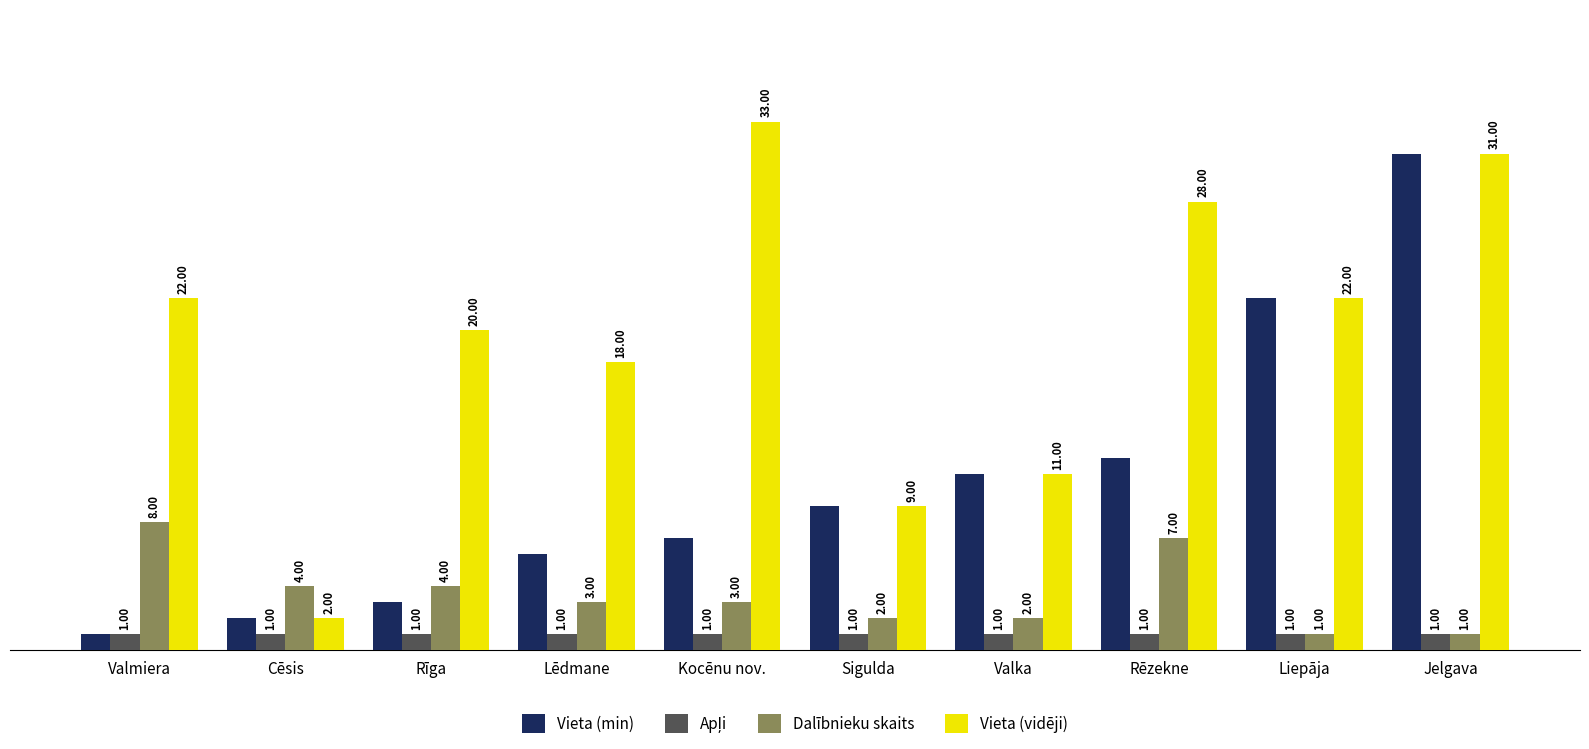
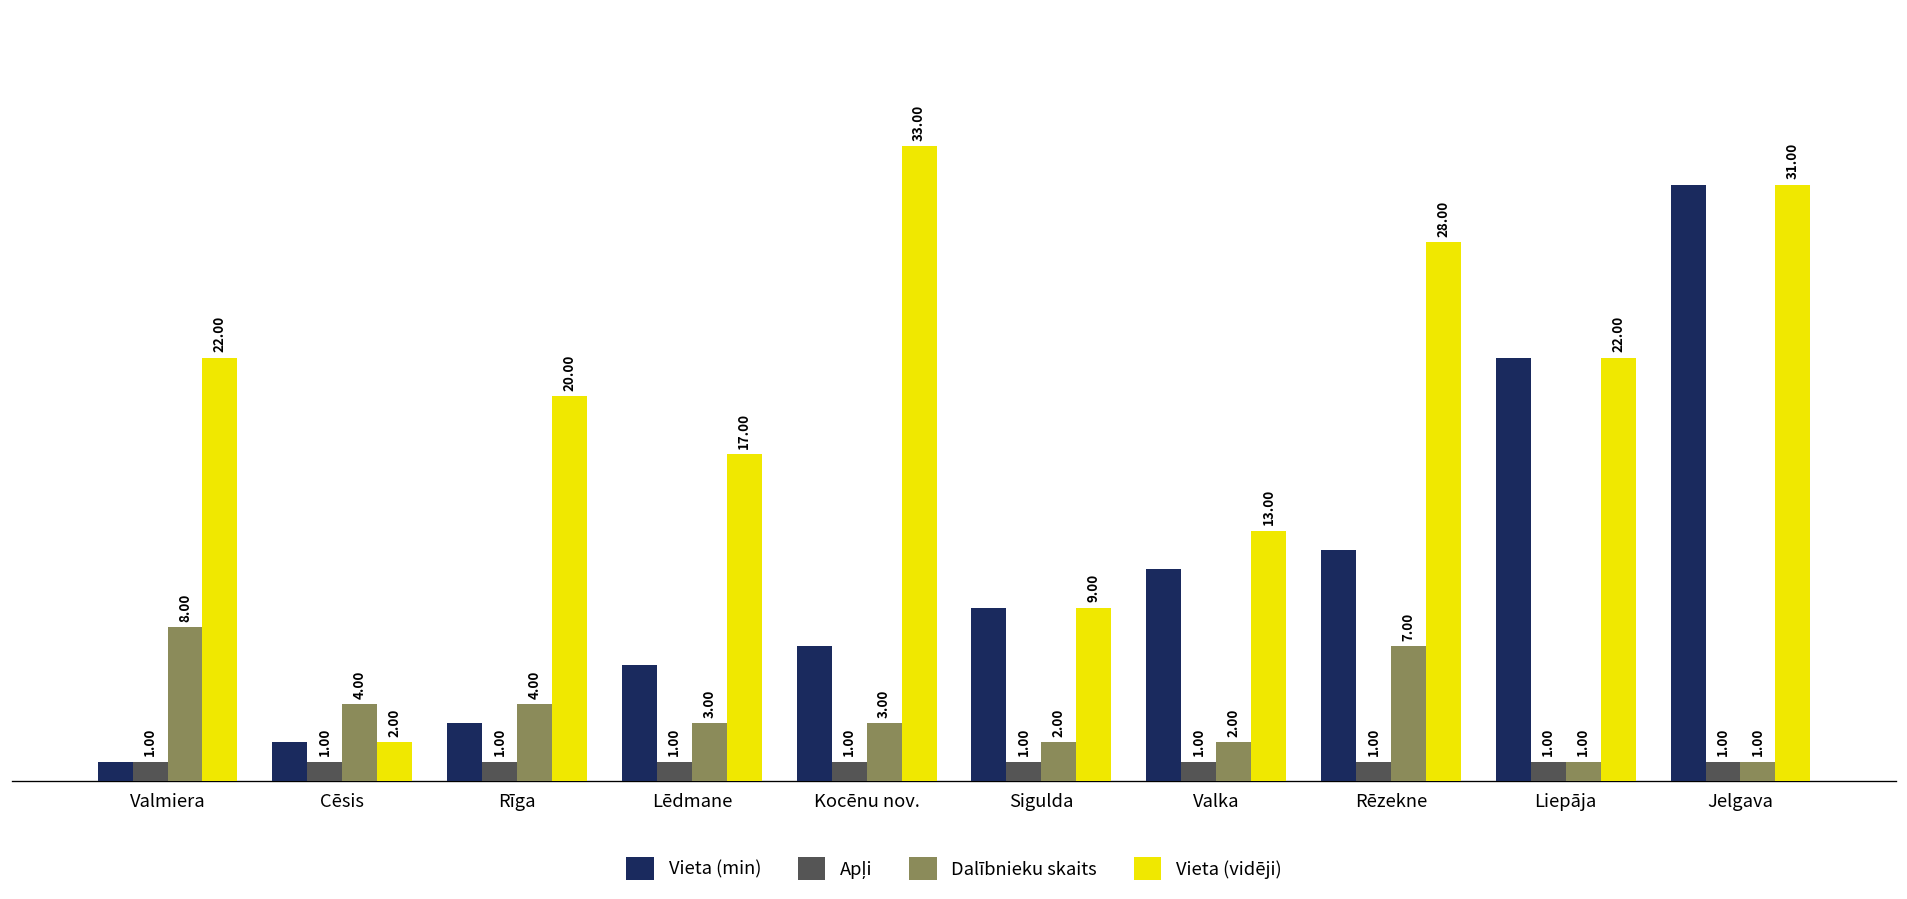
  {
    "Apļi": {
      "Valmiera": 1.00,
      "Cēsis": 1.00,
      "Rīga": 1.00,
      "Lēdmane": 1.00,
      "Kocēnu nov.": 1.00,
      "Sigulda": 1.00,
      "Valka": 1.00,
      "Rēzekne": 1.00,
      "Liepāja": 1.00,
      "Jelgava": 1.00
    },
    "Dalībnieku skaits": {
      "Valmiera": 8.00,
      "Cēsis": 4.00,
      "Rīga": 4.00,
      "Lēdmane": 3.00,
      "Kocēnu nov.": 3.00,
      "Sigulda": 2.00,
      "Valka": 2.00,
      "Rēzekne": 7.00,
      "Liepāja": 1.00,
      "Jelgava": 1.00
    },
    "Vieta (vidēji)": {
      "Valmiera": 22.00,
      "Cēsis": 2.00,
      "Rīga": 20.00,
-     "Lēdmane": 18.00,
+     "Lēdmane": 17.00,
      "Kocēnu nov.": 33.00,
      "Sigulda": 9.00,
-     "Valka": 11.00,
+     "Valka": 13.00,
      "Rēzekne": 28.00,
      "Liepāja": 22.00,
      "Jelgava": 31.00
    }
  }
